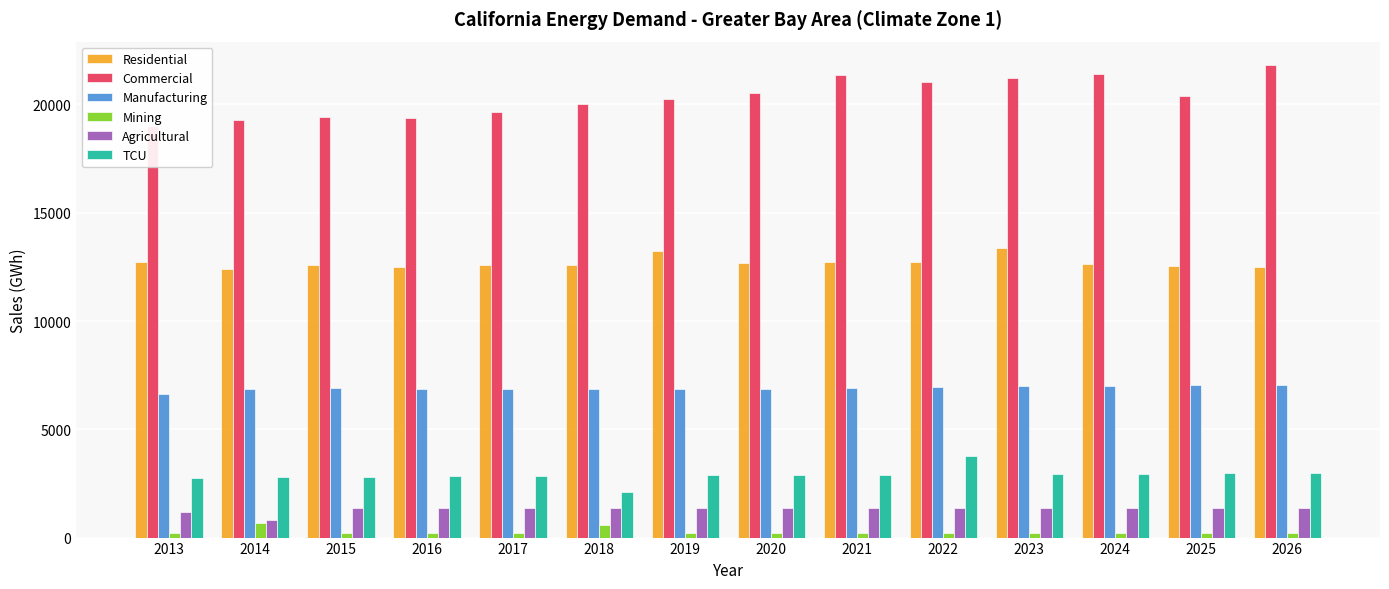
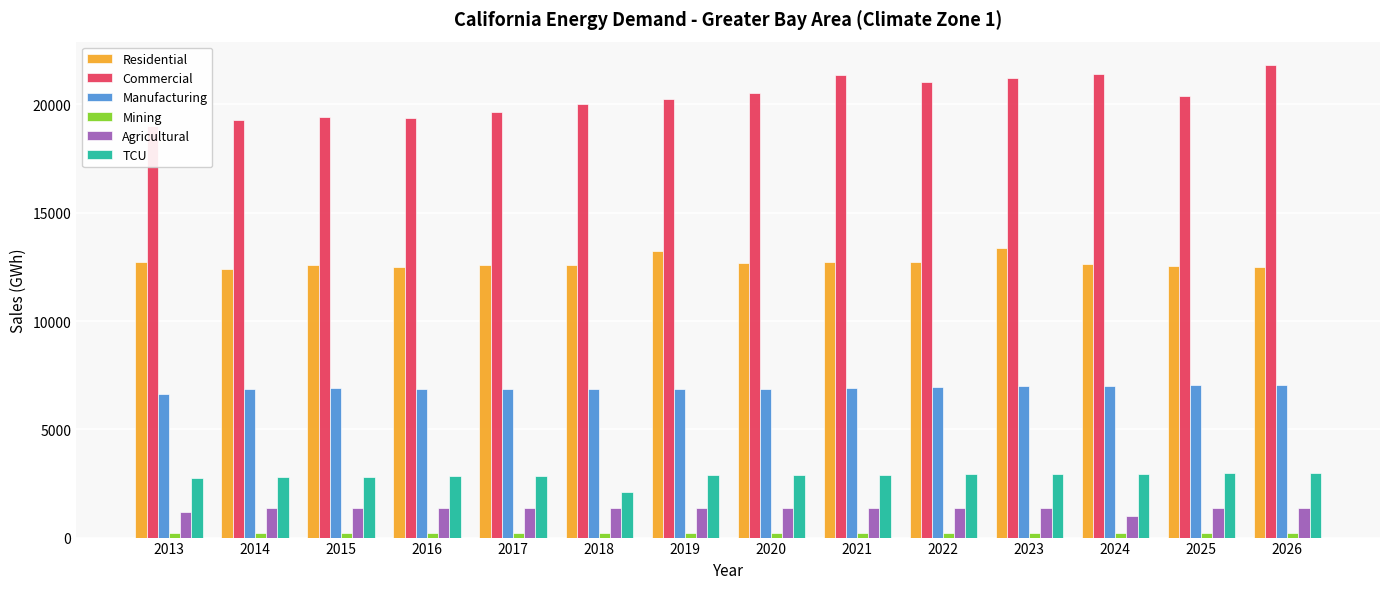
  {
    "Residential": {
      "2013": 12700,
      "2014": 12400,
      "2015": 12600,
      "2016": 12500,
      "2017": 12600,
      "2018": 12600,
      "2019": 13200,
      "2020": 12700,
      "2021": 12700,
      "2022": 12700,
      "2023": 13400,
      "2024": 12600,
      "2025": 12600,
      "2026": 12500
    },
    "Commercial": {
      "2014": 19300,
      "2015": 19400,
      "2016": 19400,
      "2017": 19700,
      "2018": 20000,
      "2019": 20300,
      "2020": 20500,
      "2021": 21400,
      "2022": 21000,
      "2023": 21200,
      "2024": 21400,
      "2025": 20400,
      "2026": 21800
    },
    "Manufacturing": {
      "2013": 6600,
      "2014": 6900,
      "2015": 6900,
      "2016": 6900,
      "2017": 6900,
      "2018": 6900,
      "2019": 6900,
      "2020": 6900,
      "2021": 6900,
      "2022": 6900,
      "2023": 7000,
      "2024": 7000,
      "2025": 7000,
      "2026": 7100
    },
    "Mining": {
      "2013": 200,
-     "2014": 700,
+     "2014": 200,
      "2015": 200,
      "2016": 200,
      "2017": 200,
-     "2018": 600,
+     "2018": 200,
      "2019": 200,
      "2020": 200,
      "2021": 200,
      "2022": 200,
      "2023": 200,
      "2024": 200,
      "2025": 200,
      "2026": 200
    },
    "Agricultural": {
      "2013": 1200,
-     "2014": 800,
+     "2014": 1400,
      "2015": 1400,
      "2016": 1400,
      "2017": 1400,
      "2018": 1400,
      "2019": 1400,
      "2020": 1400,
      "2021": 1400,
      "2022": 1400,
      "2023": 1400,
-     "2024": 1400,
+     "2024": 1000,
      "2025": 1400,
      "2026": 1400
    },
    "TCU": {
      "2013": 2800,
      "2014": 2800,
      "2015": 2800,
      "2016": 2800,
      "2017": 2800,
      "2018": 2100,
      "2019": 2900,
      "2020": 2900,
      "2021": 2900,
-     "2022": 3700,
+     "2022": 2900,
      "2023": 2900,
      "2024": 3000,
      "2025": 3000,
      "2026": 3000
    }
  }
